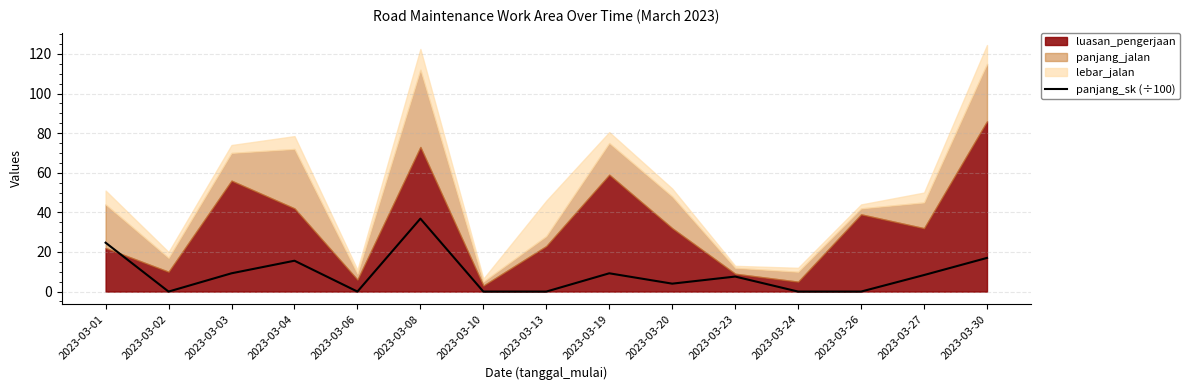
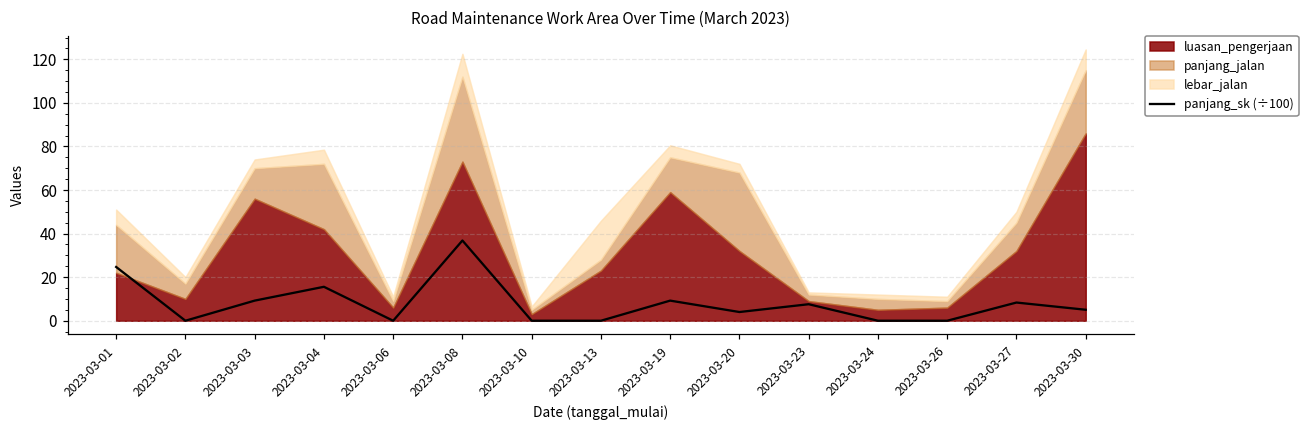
  {
    "panjang_sk (÷100)": {
      "2023-03-01": 25,
      "2023-03-02": 0,
      "2023-03-03": 9,
      "2023-03-04": 16,
      "2023-03-06": 0,
      "2023-03-08": 37,
      "2023-03-10": 0,
      "2023-03-13": 0,
      "2023-03-19": 9,
      "2023-03-20": 4,
      "2023-03-23": 8,
      "2023-03-24": 0,
      "2023-03-26": 0,
      "2023-03-27": 8,
-     "2023-03-30": 17
+     "2023-03-30": 5
    },
    "luasan_pengerjaan": {
      "2023-03-01": 22,
      "2023-03-02": 10,
      "2023-03-03": 56,
      "2023-03-04": 42,
      "2023-03-06": 6,
      "2023-03-08": 73,
      "2023-03-10": 3,
      "2023-03-13": 23,
      "2023-03-19": 59,
      "2023-03-20": 32,
      "2023-03-23": 9,
      "2023-03-24": 5,
-     "2023-03-26": 39,
+     "2023-03-26": 6,
      "2023-03-27": 32,
      "2023-03-30": 86
    },
    "panjang_jalan": {
      "2023-03-01": 22,
      "2023-03-02": 7,
      "2023-03-03": 14,
      "2023-03-04": 30,
      "2023-03-06": 3,
      "2023-03-08": 39,
      "2023-03-10": 2,
      "2023-03-13": 5,
      "2023-03-19": 16,
-     "2023-03-20": 16,
+     "2023-03-20": 36,
      "2023-03-24": 5,
      "2023-03-26": 3,
      "2023-03-27": 13,
      "2023-03-30": 29
    },
    "lebar_jalan": {
      "2023-03-01": 7,
      "2023-03-02": 3,
      "2023-03-03": 4,
      "2023-03-04": 7,
      "2023-03-06": 2,
      "2023-03-08": 11,
      "2023-03-10": 2,
      "2023-03-13": 18,
      "2023-03-19": 6,
      "2023-03-20": 4,
      "2023-03-24": 2,
      "2023-03-26": 2,
      "2023-03-27": 5,
      "2023-03-30": 10
    }
  }
